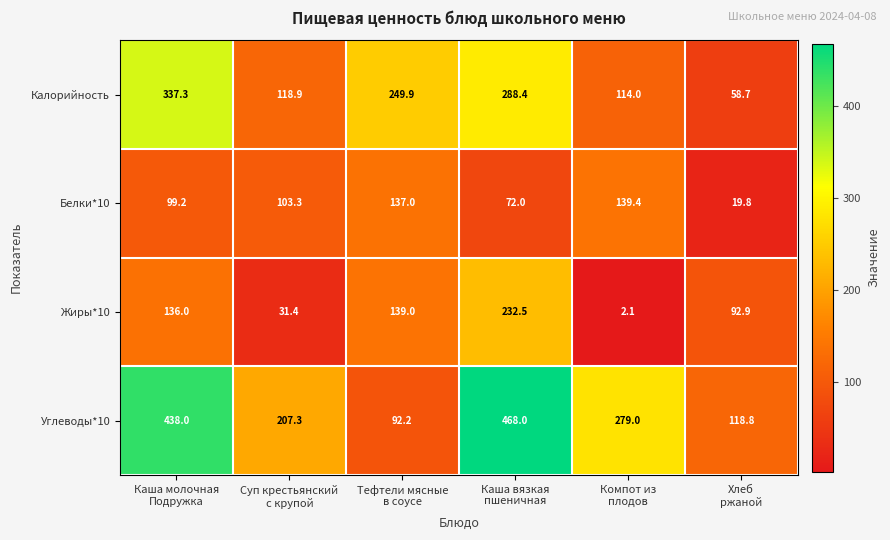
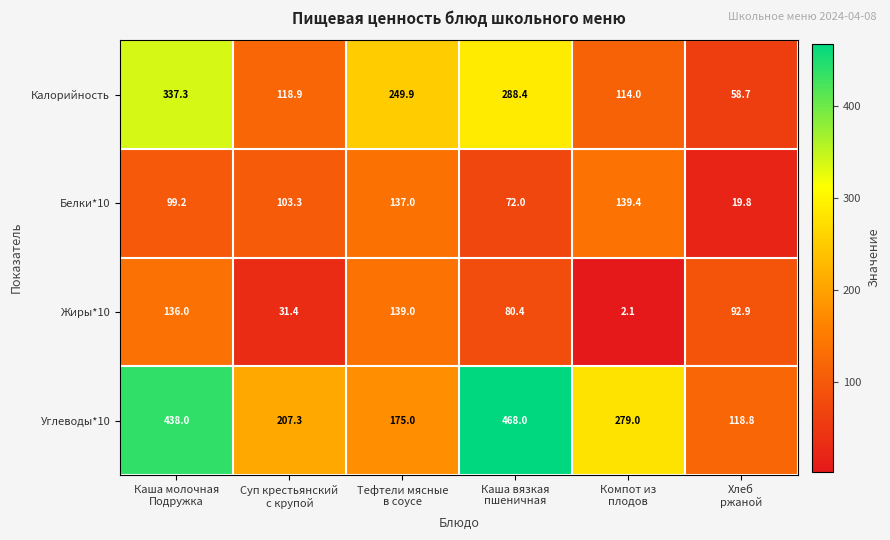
  {
    "Калорийность": {
      "Каша молочная Подружка": 337.3,
      "Суп крестьянский с крупой": 118.9,
      "Тефтели мясные в соусе": 249.9,
      "Каша вязкая пшеничная": 288.4,
      "Компот из плодов": 114.0,
      "Хлеб ржаной": 58.7
    },
    "Белки*10": {
      "Каша молочная Подружка": 99.2,
      "Суп крестьянский с крупой": 103.3,
      "Тефтели мясные в соусе": 137.0,
      "Каша вязкая пшеничная": 72.0,
      "Компот из плодов": 139.4,
      "Хлеб ржаной": 19.8
    },
    "Жиры*10": {
      "Каша молочная Подружка": 136.0,
      "Суп крестьянский с крупой": 31.4,
      "Тефтели мясные в соусе": 139.0,
-     "Каша вязкая пшеничная": 232.5,
+     "Каша вязкая пшеничная": 80.4,
      "Компот из плодов": 2.1,
      "Хлеб ржаной": 92.9
    },
    "Углеводы*10": {
      "Каша молочная Подружка": 438.0,
      "Суп крестьянский с крупой": 207.3,
-     "Тефтели мясные в соусе": 92.2,
+     "Тефтели мясные в соусе": 175.0,
      "Каша вязкая пшеничная": 468.0,
      "Компот из плодов": 279.0,
      "Хлеб ржаной": 118.8
    }
  }
